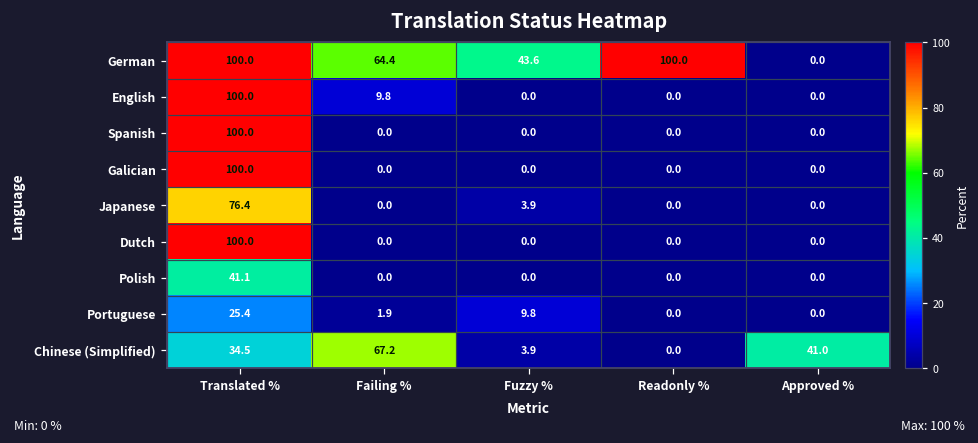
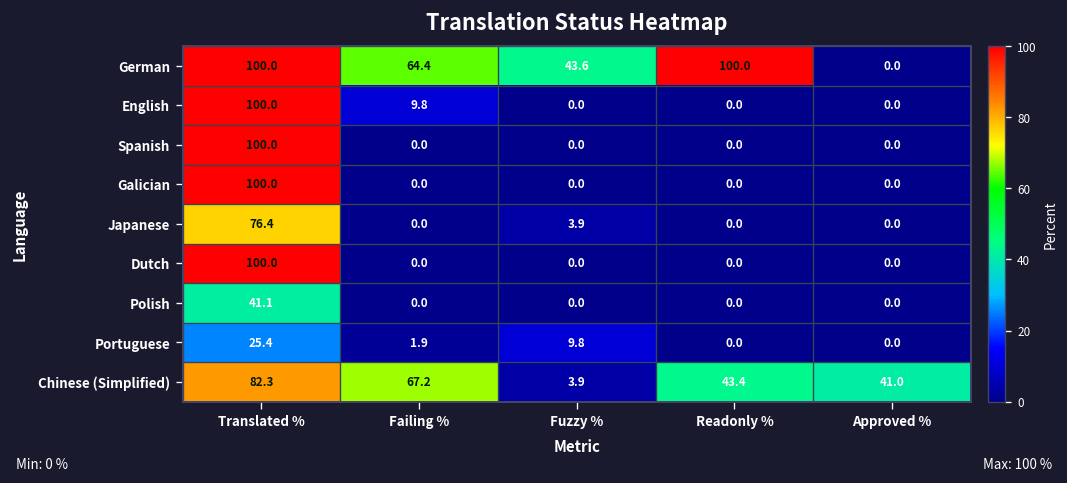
  {
    "German": {
      "Translated %": 100.0,
      "Failing %": 64.4,
      "Fuzzy %": 43.6,
      "Readonly %": 100.0,
      "Approved %": 0.0
    },
    "English": {
      "Translated %": 100.0,
      "Failing %": 9.8,
      "Fuzzy %": 0.0,
      "Readonly %": 0.0,
      "Approved %": 0.0
    },
    "Spanish": {
      "Translated %": 100.0,
      "Failing %": 0.0,
      "Fuzzy %": 0.0,
      "Readonly %": 0.0,
      "Approved %": 0.0
    },
    "Galician": {
      "Translated %": 100.0,
      "Failing %": 0.0,
      "Fuzzy %": 0.0,
      "Readonly %": 0.0,
      "Approved %": 0.0
    },
    "Japanese": {
      "Translated %": 76.4,
      "Failing %": 0.0,
      "Fuzzy %": 3.9,
      "Readonly %": 0.0,
      "Approved %": 0.0
    },
    "Dutch": {
      "Translated %": 100.0,
      "Failing %": 0.0,
      "Fuzzy %": 0.0,
      "Readonly %": 0.0,
      "Approved %": 0.0
    },
    "Polish": {
      "Translated %": 41.1,
      "Failing %": 0.0,
      "Fuzzy %": 0.0,
      "Readonly %": 0.0,
      "Approved %": 0.0
    },
    "Portuguese": {
      "Translated %": 25.4,
      "Failing %": 1.9,
      "Fuzzy %": 9.8,
      "Readonly %": 0.0,
      "Approved %": 0.0
    },
    "Chinese (Simplified)": {
-     "Translated %": 34.5,
+     "Translated %": 82.3,
      "Failing %": 67.2,
      "Fuzzy %": 3.9,
-     "Readonly %": 0.0,
+     "Readonly %": 43.4,
      "Approved %": 41.0
    }
  }
